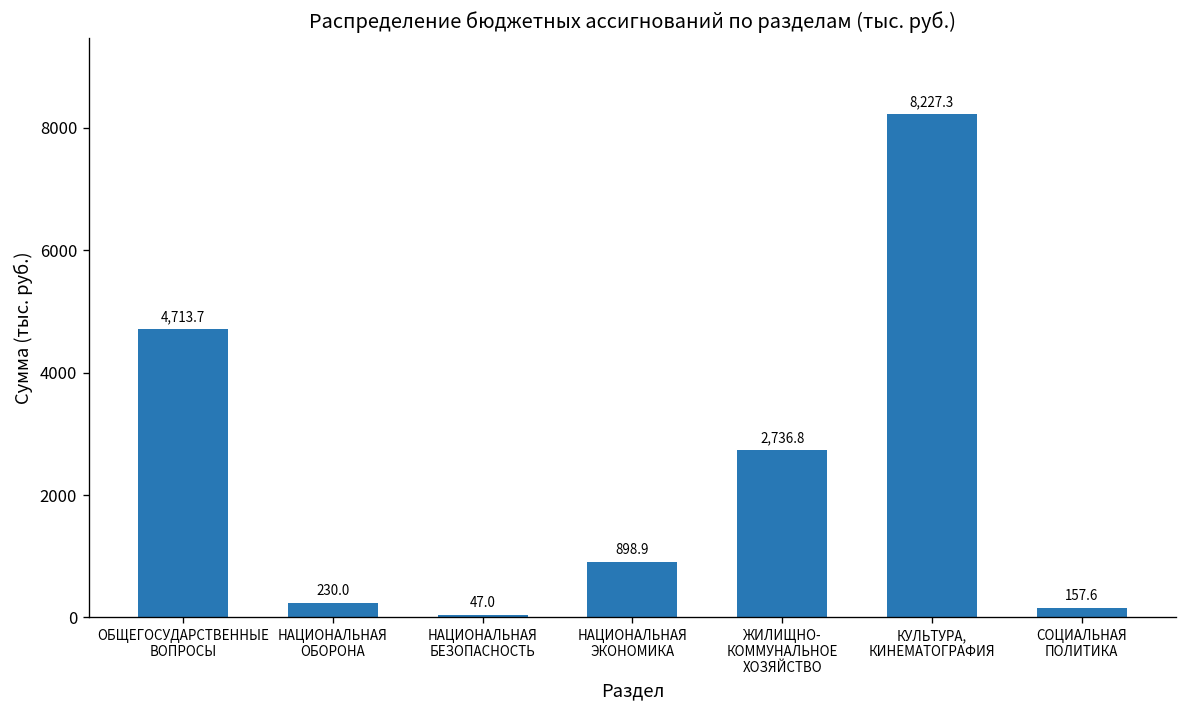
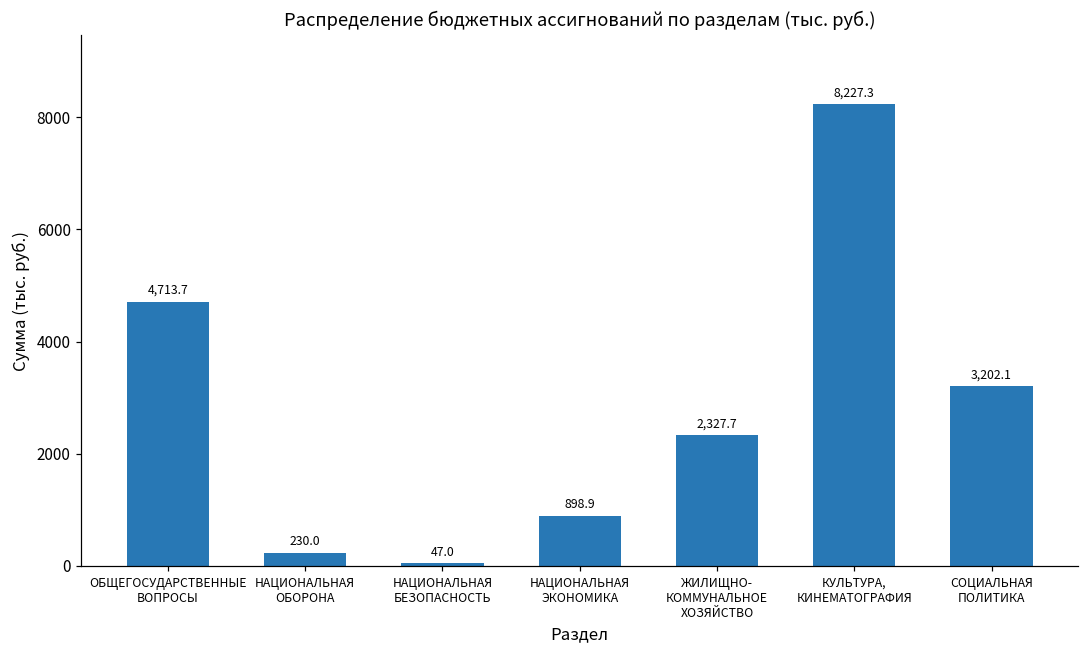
  {
    "ОБЩЕГОСУДАРСТВЕННЫЕ ВОПРОСЫ": "4,713.7",
    "НАЦИОНАЛЬНАЯ ОБОРОНА": "230.0",
    "НАЦИОНАЛЬНАЯ БЕЗОПАСНОСТЬ": "47.0",
    "НАЦИОНАЛЬНАЯ ЭКОНОМИКА": "898.9",
-   "ЖИЛИЩНО- КОММУНАЛЬНОЕ ХОЗЯЙСТВО": "2,736.8",
+   "ЖИЛИЩНО- КОММУНАЛЬНОЕ ХОЗЯЙСТВО": "2,327.7",
    "КУЛЬТУРА, КИНЕМАТОГРАФИЯ": "8,227.3",
-   "СОЦИАЛЬНАЯ ПОЛИТИКА": "157.6"
+   "СОЦИАЛЬНАЯ ПОЛИТИКА": "3,202.1"
  }
